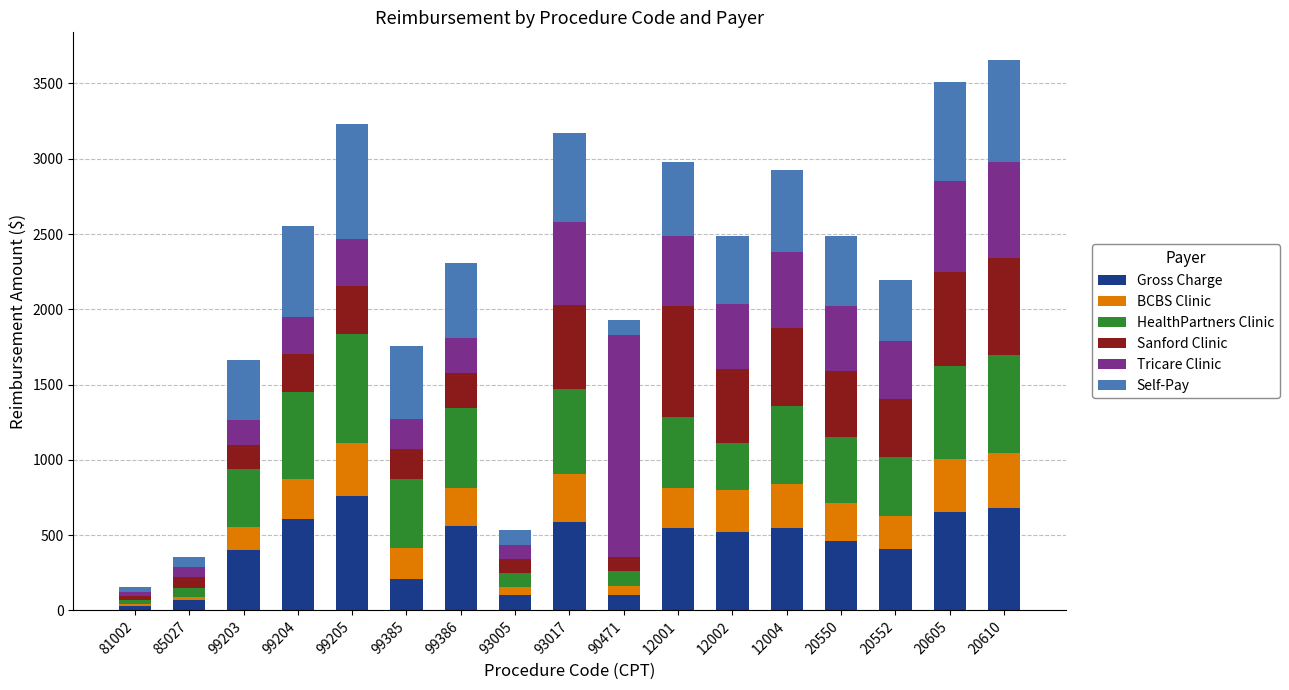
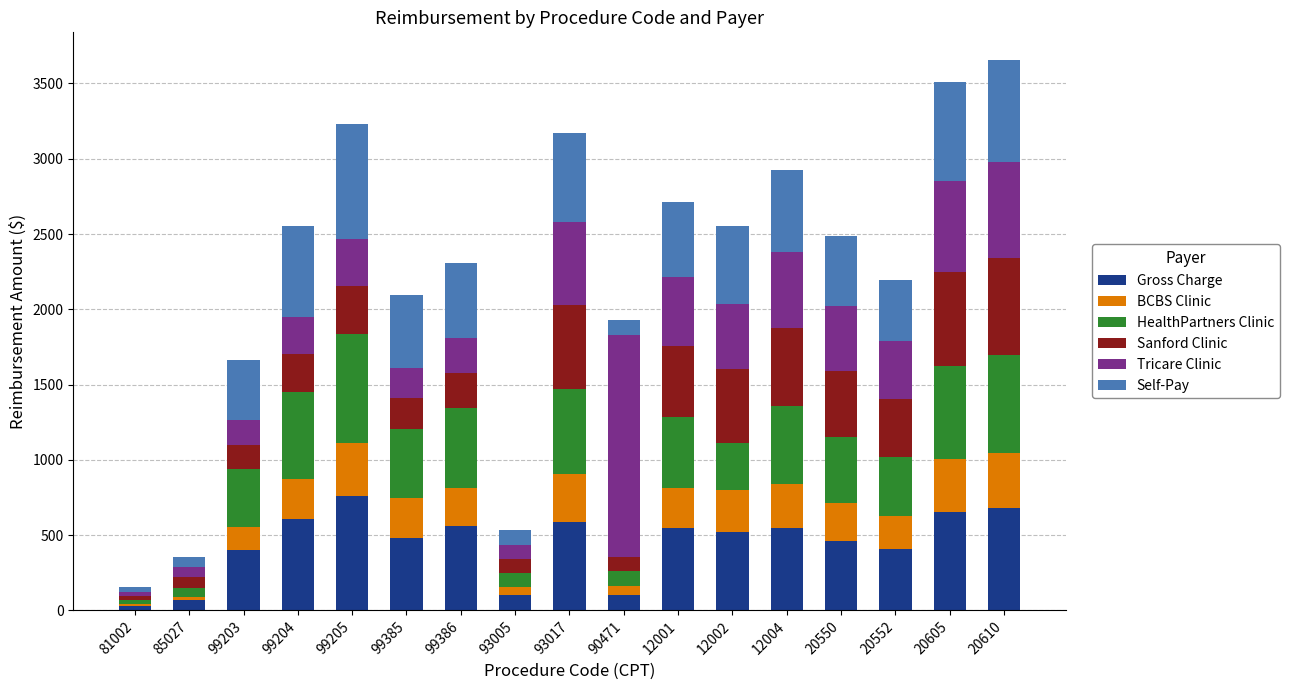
  {
    "Gross Charge": {
      "81002": 30,
      "85027": 70,
      "99203": 400,
      "99204": 610,
      "99205": 760,
-     "99385": 210,
+     "99385": 480,
      "99386": 560,
      "93005": 100,
      "93017": 590,
      "90471": 100,
      "12001": 550,
      "12002": 520,
      "12004": 550,
      "20550": 460,
      "20552": 410,
      "20605": 650,
      "20610": 680
    },
    "BCBS Clinic": {
      "85027": 20,
      "99203": 160,
      "99204": 270,
      "99205": 350,
-     "99385": 210,
+     "99385": 270,
      "99386": 250,
      "93005": 50,
      "93017": 320,
      "90471": 60,
      "12001": 270,
      "12002": 280,
      "12004": 290,
      "20550": 250,
      "20552": 220,
      "20605": 350,
      "20610": 370
    },
    "HealthPartners Clinic": {
      "81002": 30,
      "85027": 60,
      "99203": 380,
      "99204": 580,
      "99205": 720,
      "99385": 460,
      "99386": 530,
      "93005": 100,
      "93017": 560,
      "90471": 100,
      "12001": 470,
      "12002": 320,
      "12004": 520,
      "20550": 440,
      "20552": 390,
      "20605": 620,
      "20610": 650
    },
    "Sanford Clinic": {
      "81002": 30,
      "85027": 70,
      "99203": 160,
      "99204": 250,
      "99205": 310,
      "99385": 200,
      "99386": 230,
      "93005": 100,
      "93017": 560,
      "90471": 100,
-     "12001": 740,
+     "12001": 470,
      "12002": 490,
      "12004": 520,
      "20550": 440,
      "20552": 390,
      "20605": 620,
      "20610": 650
    },
    "Tricare Clinic": {
      "81002": 30,
      "85027": 70,
      "99203": 160,
      "99204": 250,
      "99205": 310,
      "99385": 200,
      "99386": 230,
      "93005": 90,
      "93017": 550,
      "90471": 1470,
      "12001": 460,
      "12002": 430,
      "12004": 510,
      "20550": 430,
      "20552": 380,
      "20605": 610,
      "20610": 630
    },
    "Self-Pay": {
      "81002": 30,
      "85027": 70,
      "99203": 400,
      "99204": 610,
      "99205": 760,
      "99385": 480,
      "99386": 500,
      "93005": 100,
      "93017": 590,
      "90471": 100,
      "12001": 490,
-     "12002": 460,
+     "12002": 520,
      "12004": 550,
      "20550": 460,
      "20552": 410,
      "20605": 650,
      "20610": 680
    }
  }
